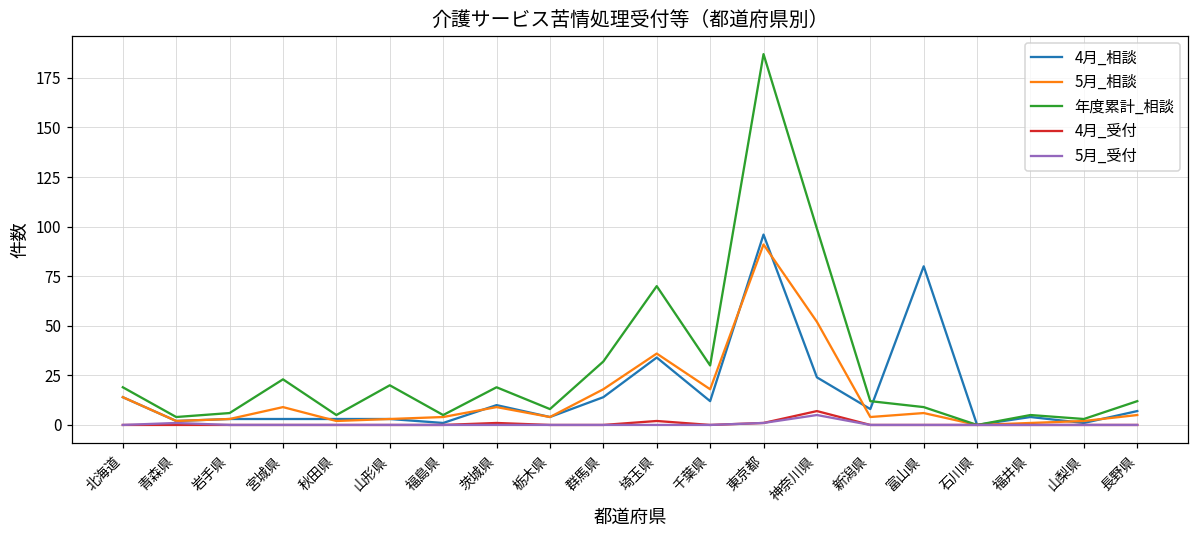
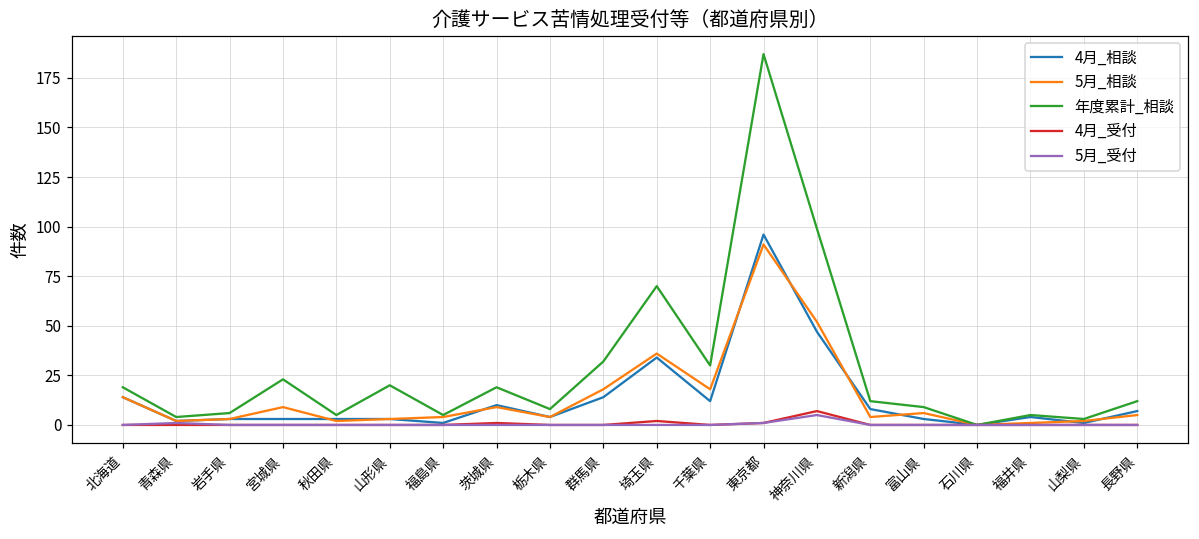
  {
    "4月_相談": {
      "宮城県": 3,
      "群馬県": 14,
      "埼玉県": 34,
      "千葉県": 12,
      "東京都": 96,
-     "神奈川県": 24,
+     "神奈川県": 47,
      "新潟県": 8,
-     "富山県": 80,
+     "富山県": 3,
      "長野県": 7
    },
    "5月_相談": {
      "宮城県": 9,
      "群馬県": 18,
      "埼玉県": 36,
      "千葉県": 18,
      "東京都": 91,
      "神奈川県": 52,
      "新潟県": 4,
      "富山県": 6,
      "長野県": 5
    },
    "年度累計_相談": {
      "北海道": 19,
      "青森県": 4,
      "岩手県": 6,
      "宮城県": 23,
      "秋田県": 5,
      "山形県": 20,
      "茨城県": 19,
      "栃木県": 8,
      "群馬県": 32,
      "埼玉県": 70,
      "千葉県": 30,
      "東京都": 187,
      "神奈川県": 99,
      "新潟県": 12,
      "富山県": 9,
      "長野県": 12
    },
    "4月_受付": {
      "埼玉県": 2,
      "神奈川県": 7
    },
    "5月_受付": {
      "埼玉県": 0,
      "神奈川県": 5
    }
  }
